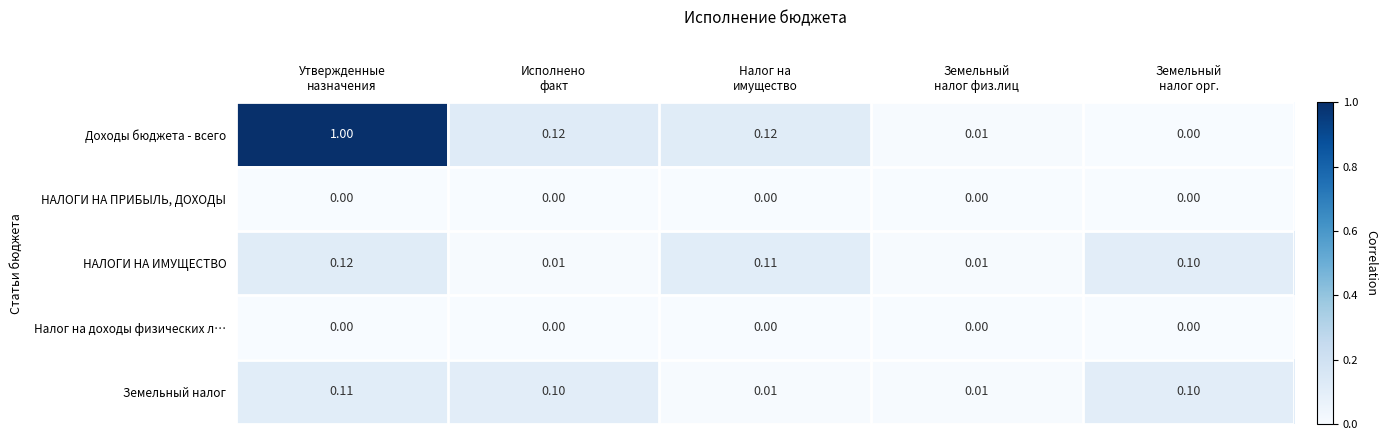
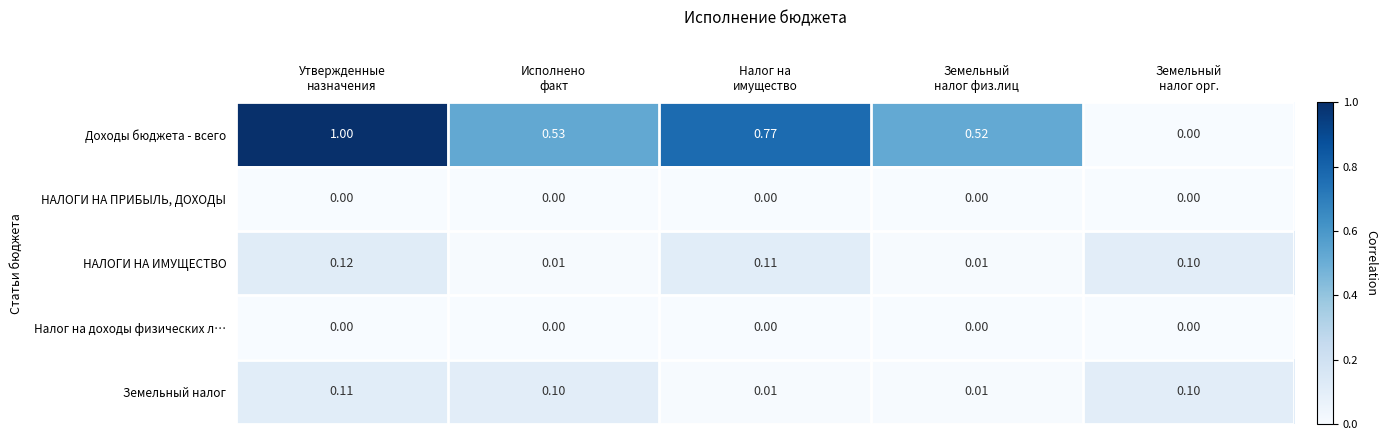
  {
    "Доходы бюджета - всего": {
      "Утвержденные назначения": 1.00,
-     "Исполнено факт": 0.12,
-     "Налог на имущество": 0.12,
-     "Земельный налог физ.лиц": 0.01,
+     "Исполнено факт": 0.53,
+     "Налог на имущество": 0.77,
+     "Земельный налог физ.лиц": 0.52,
      "Земельный налог орг.": 0.00
    },
    "НАЛОГИ НА ПРИБЫЛЬ, ДОХОДЫ": {
      "Утвержденные назначения": 0.00,
      "Исполнено факт": 0.00,
      "Налог на имущество": 0.00,
      "Земельный налог физ.лиц": 0.00,
      "Земельный налог орг.": 0.00
    },
    "НАЛОГИ НА ИМУЩЕСТВО": {
      "Утвержденные назначения": 0.12,
      "Исполнено факт": 0.01,
      "Налог на имущество": 0.11,
      "Земельный налог физ.лиц": 0.01,
      "Земельный налог орг.": 0.10
    },
    "Налог на доходы физических л…": {
      "Утвержденные назначения": 0.00,
      "Исполнено факт": 0.00,
      "Налог на имущество": 0.00,
      "Земельный налог физ.лиц": 0.00,
      "Земельный налог орг.": 0.00
    },
    "Земельный налог": {
      "Утвержденные назначения": 0.11,
      "Исполнено факт": 0.10,
      "Налог на имущество": 0.01,
      "Земельный налог физ.лиц": 0.01,
      "Земельный налог орг.": 0.10
    }
  }
